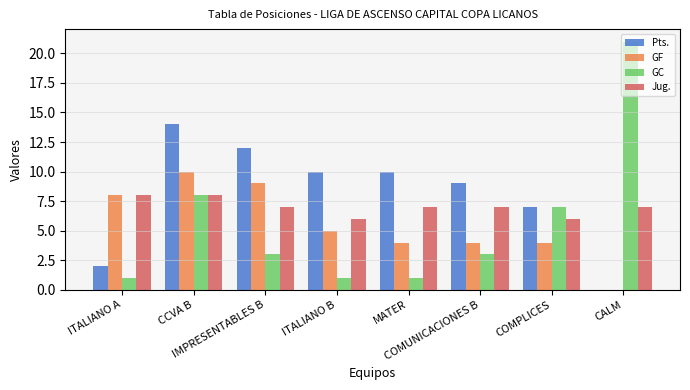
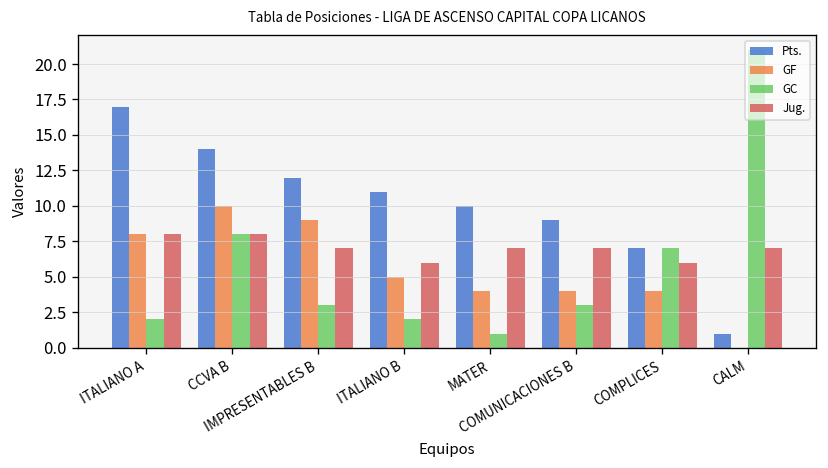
  {
    "Pts.": {
-     "ITALIANO A": 2,
+     "ITALIANO A": 17,
      "CCVA B": 14,
      "IMPRESENTABLES B": 12,
-     "ITALIANO B": 10,
+     "ITALIANO B": 11,
      "MATER": 10,
      "COMUNICACIONES B": 9,
      "COMPLICES": 7,
-     "CALM": 0
+     "CALM": 1
    },
    "GC": {
-     "ITALIANO A": 1,
+     "ITALIANO A": 2,
      "CCVA B": 8,
      "IMPRESENTABLES B": 3,
-     "ITALIANO B": 1,
+     "ITALIANO B": 2,
      "MATER": 1,
      "COMUNICACIONES B": 3,
      "COMPLICES": 7
    }
  }
